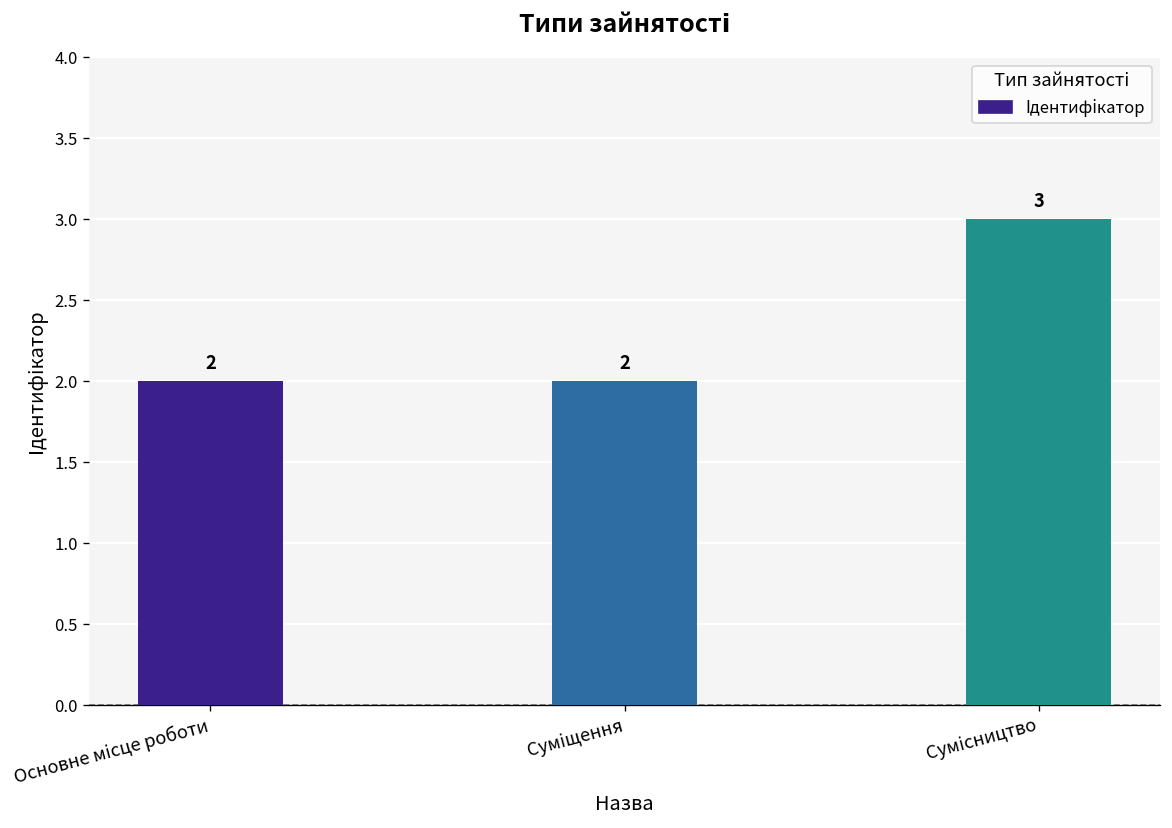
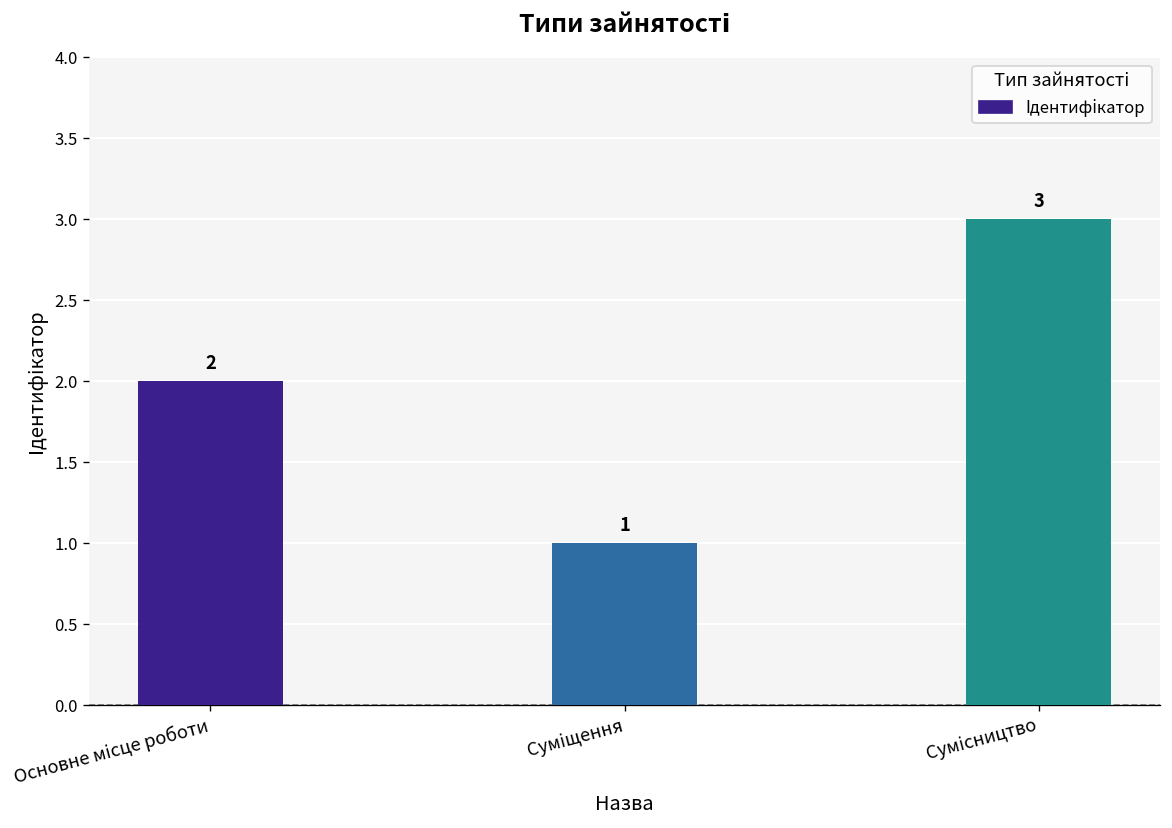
  {
    "Основне місце роботи": 2,
-   "Суміщення": 2,
+   "Суміщення": 1,
    "Сумісництво": 3
  }
